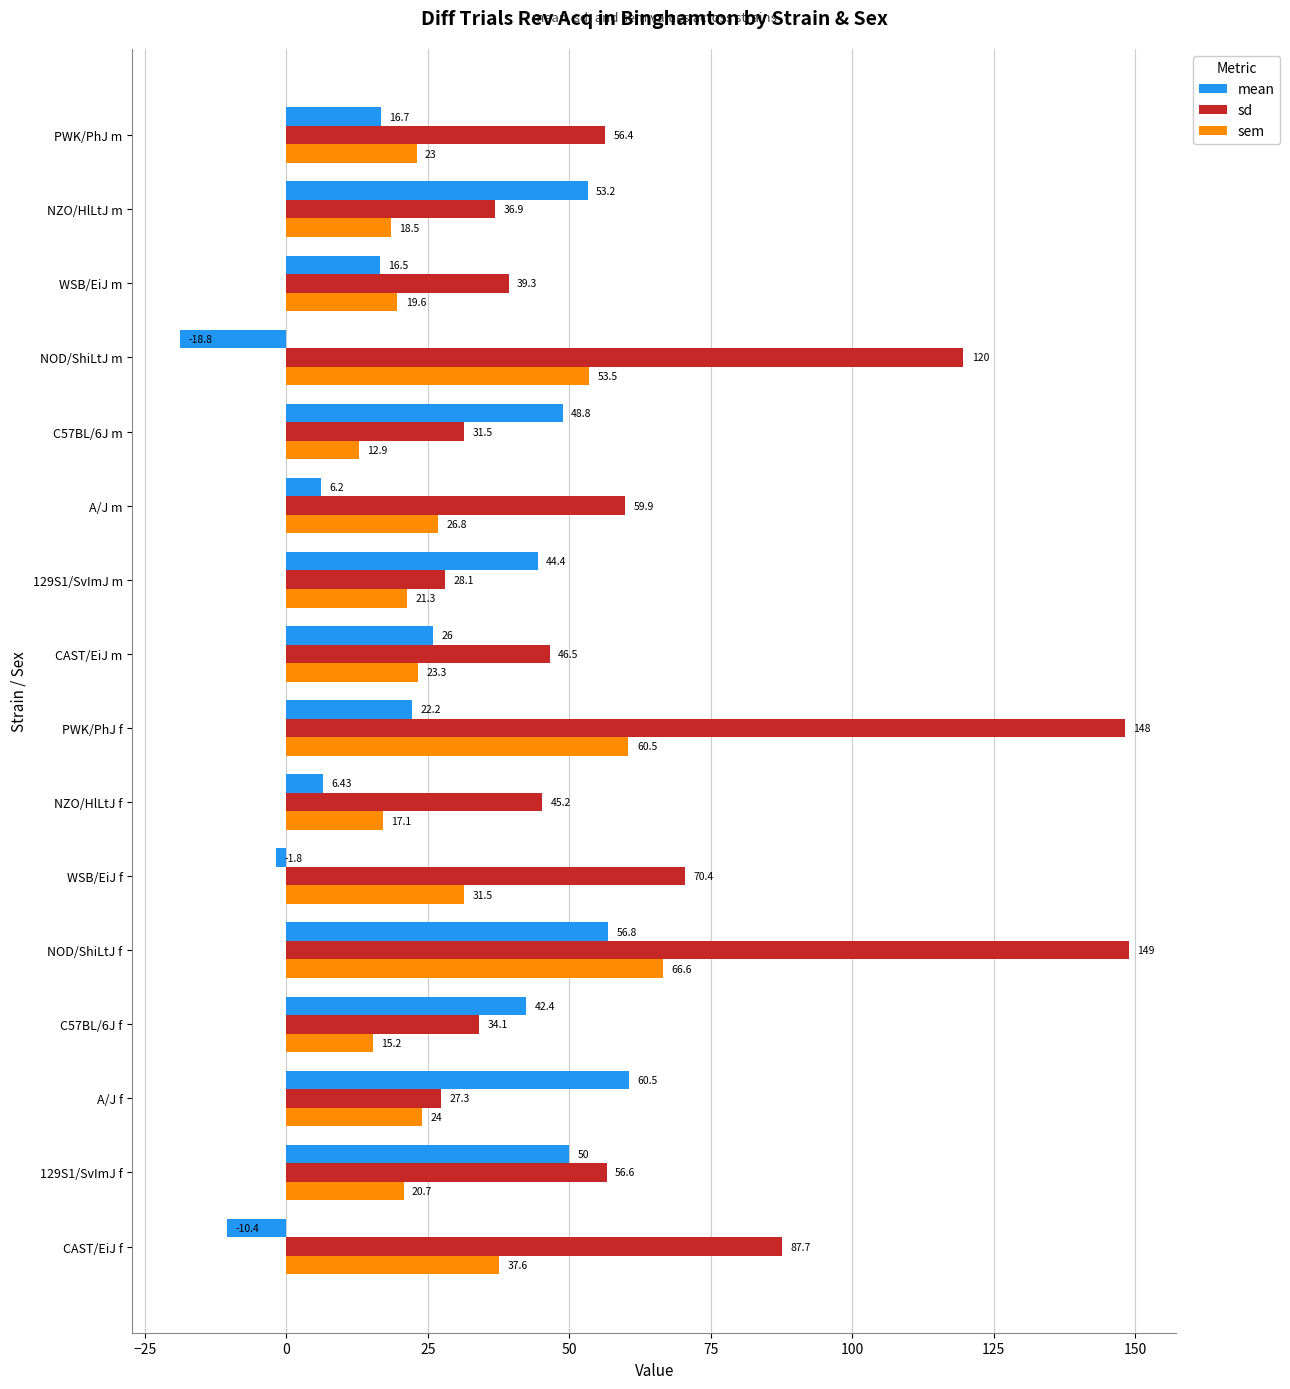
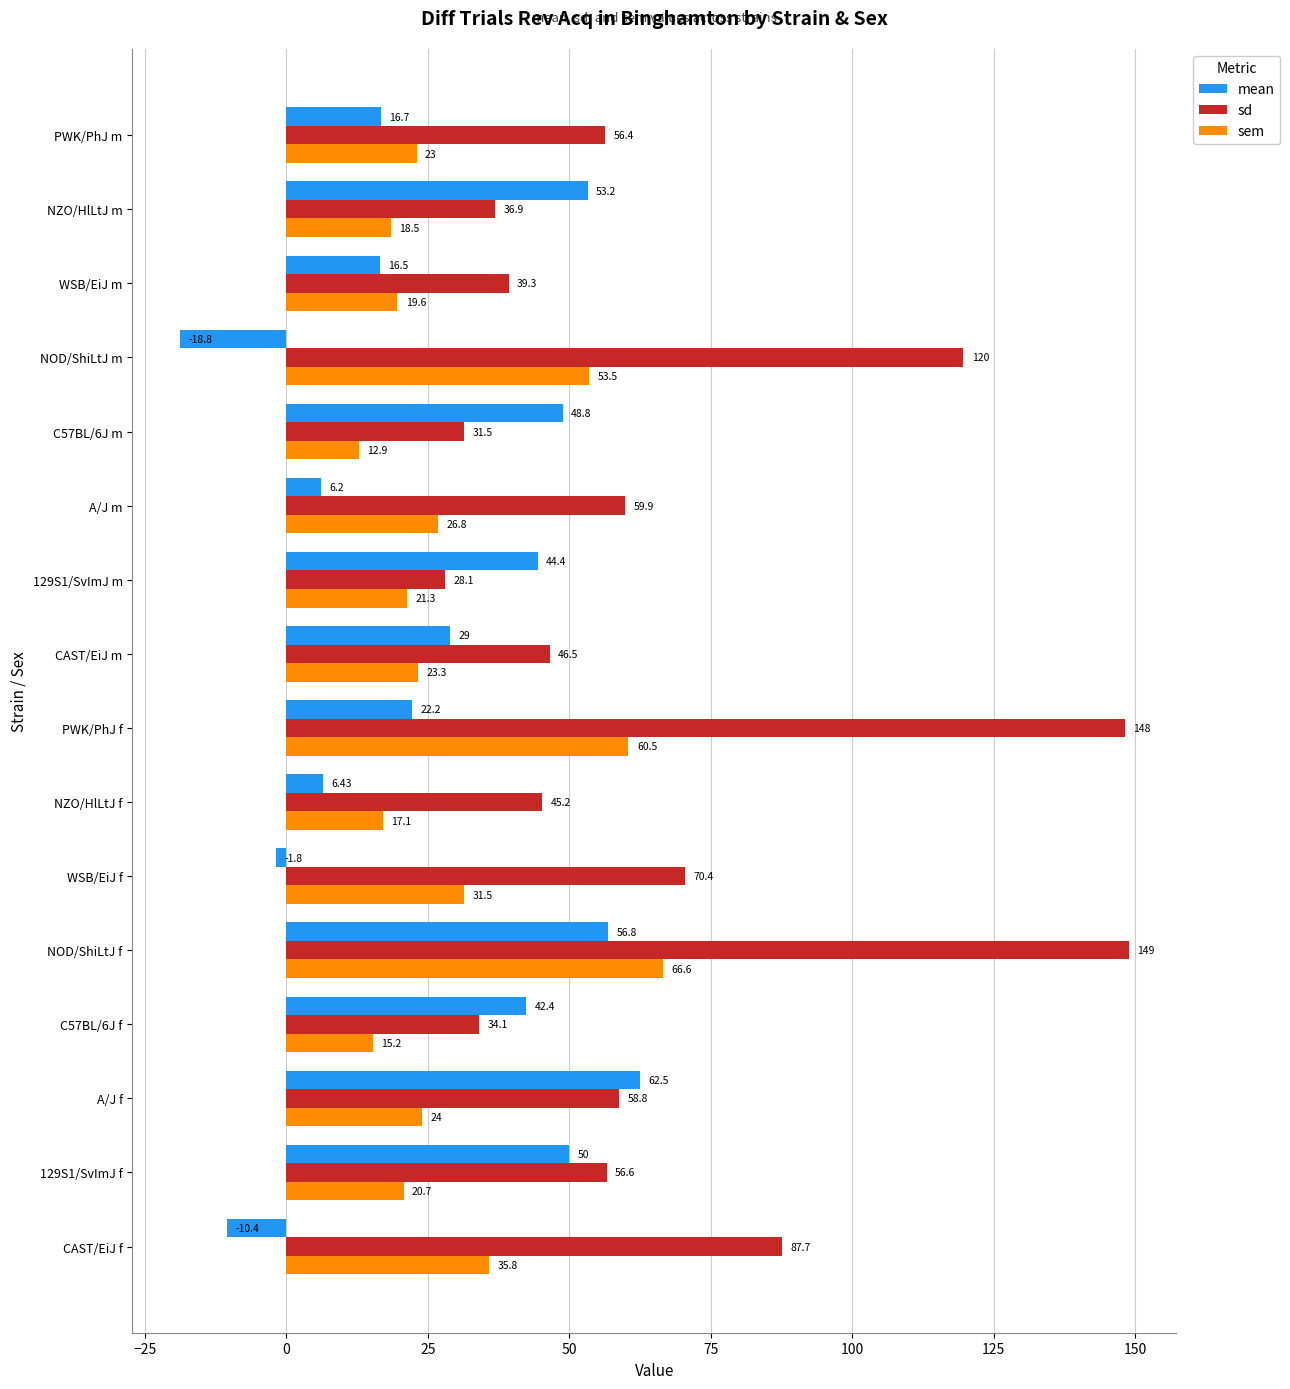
  {
    "mean": {
      "PWK/PhJ m": 16.7,
      "NZO/HlLtJ m": 53.2,
      "WSB/EiJ m": 16.5,
      "NOD/ShiLtJ m": -18.8,
      "C57BL/6J m": 48.8,
      "A/J m": 6.2,
      "129S1/SvImJ m": 44.4,
-     "CAST/EiJ m": 26,
+     "CAST/EiJ m": 29,
      "PWK/PhJ f": 22.2,
      "NZO/HlLtJ f": 6.43,
      "WSB/EiJ f": -1.8,
      "NOD/ShiLtJ f": 56.8,
      "C57BL/6J f": 42.4,
-     "A/J f": 60.5,
+     "A/J f": 62.5,
      "129S1/SvImJ f": 50,
      "CAST/EiJ f": -10.4
    },
    "sd": {
      "PWK/PhJ m": 56.4,
      "NZO/HlLtJ m": 36.9,
      "WSB/EiJ m": 39.3,
      "NOD/ShiLtJ m": 120,
      "C57BL/6J m": 31.5,
      "A/J m": 59.9,
      "129S1/SvImJ m": 28.1,
      "CAST/EiJ m": 46.5,
      "PWK/PhJ f": 148,
      "NZO/HlLtJ f": 45.2,
      "WSB/EiJ f": 70.4,
      "NOD/ShiLtJ f": 149,
      "C57BL/6J f": 34.1,
-     "A/J f": 27.3,
+     "A/J f": 58.8,
      "129S1/SvImJ f": 56.6,
      "CAST/EiJ f": 87.7
    },
    "sem": {
      "PWK/PhJ m": 23,
      "NZO/HlLtJ m": 18.5,
      "WSB/EiJ m": 19.6,
      "NOD/ShiLtJ m": 53.5,
      "C57BL/6J m": 12.9,
      "A/J m": 26.8,
      "129S1/SvImJ m": 21.3,
      "CAST/EiJ m": 23.3,
      "PWK/PhJ f": 60.5,
      "NZO/HlLtJ f": 17.1,
      "WSB/EiJ f": 31.5,
      "NOD/ShiLtJ f": 66.6,
      "C57BL/6J f": 15.2,
      "A/J f": 24,
      "129S1/SvImJ f": 20.7,
-     "CAST/EiJ f": 37.6
+     "CAST/EiJ f": 35.8
    }
  }
